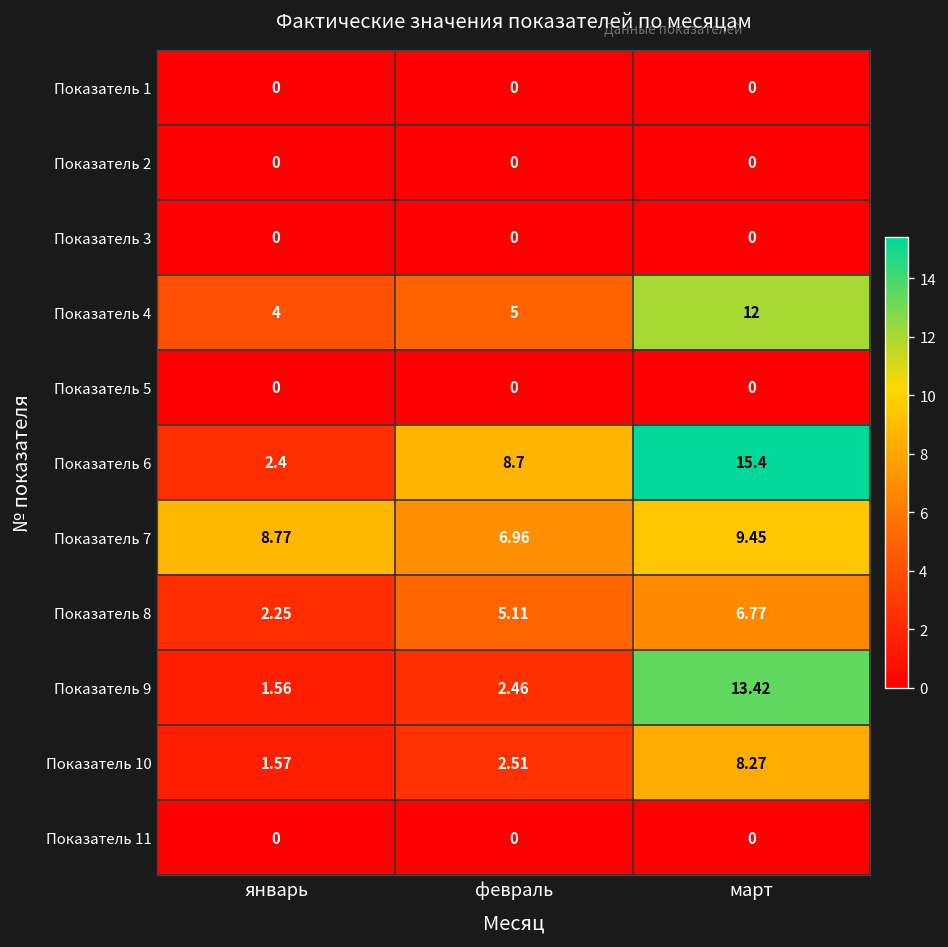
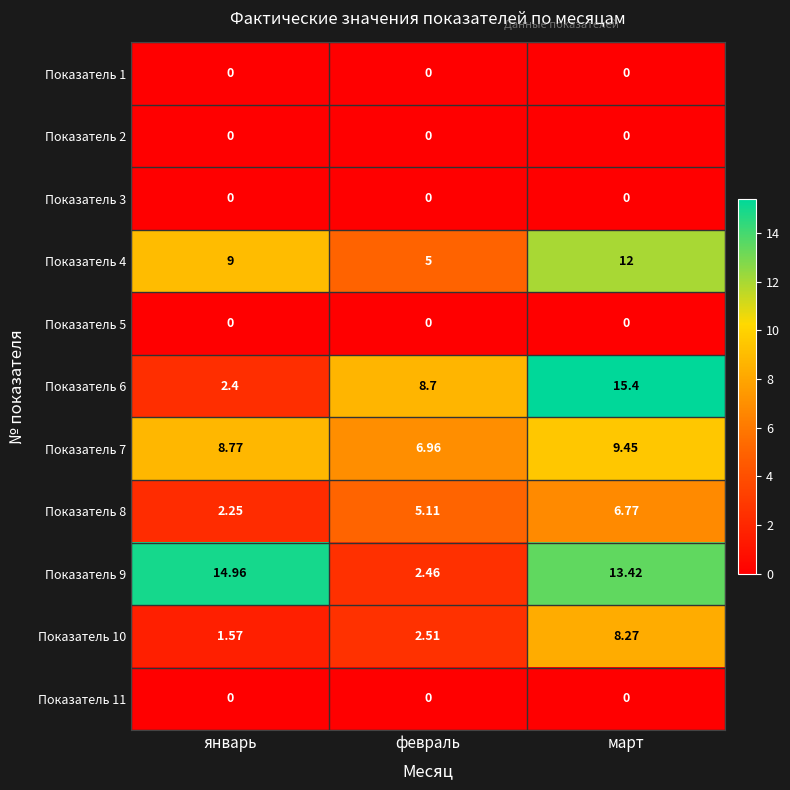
  {
    "Показатель 1": {
      "январь": 0,
      "февраль": 0,
      "март": 0
    },
    "Показатель 2": {
      "январь": 0,
      "февраль": 0,
      "март": 0
    },
    "Показатель 3": {
      "январь": 0,
      "февраль": 0,
      "март": 0
    },
    "Показатель 4": {
-     "январь": 4,
+     "январь": 9,
      "февраль": 5,
      "март": 12
    },
    "Показатель 5": {
      "январь": 0,
      "февраль": 0,
      "март": 0
    },
    "Показатель 6": {
      "январь": 2.4,
      "февраль": 8.7,
      "март": 15.4
    },
    "Показатель 7": {
      "январь": 8.77,
      "февраль": 6.96,
      "март": 9.45
    },
    "Показатель 8": {
      "январь": 2.25,
      "февраль": 5.11,
      "март": 6.77
    },
    "Показатель 9": {
-     "январь": 1.56,
+     "январь": 14.96,
      "февраль": 2.46,
      "март": 13.42
    },
    "Показатель 10": {
      "январь": 1.57,
      "февраль": 2.51,
      "март": 8.27
    },
    "Показатель 11": {
      "январь": 0,
      "февраль": 0,
      "март": 0
    }
  }
